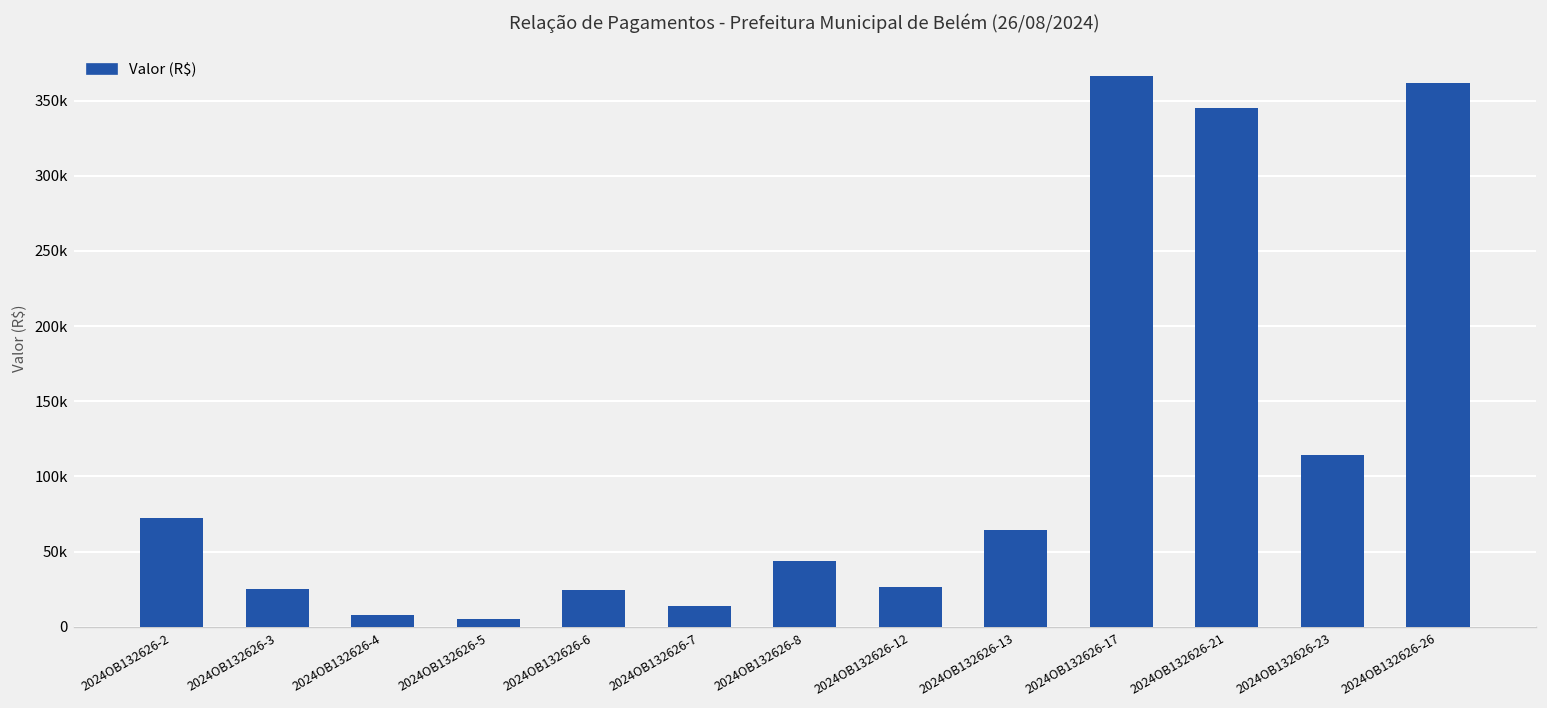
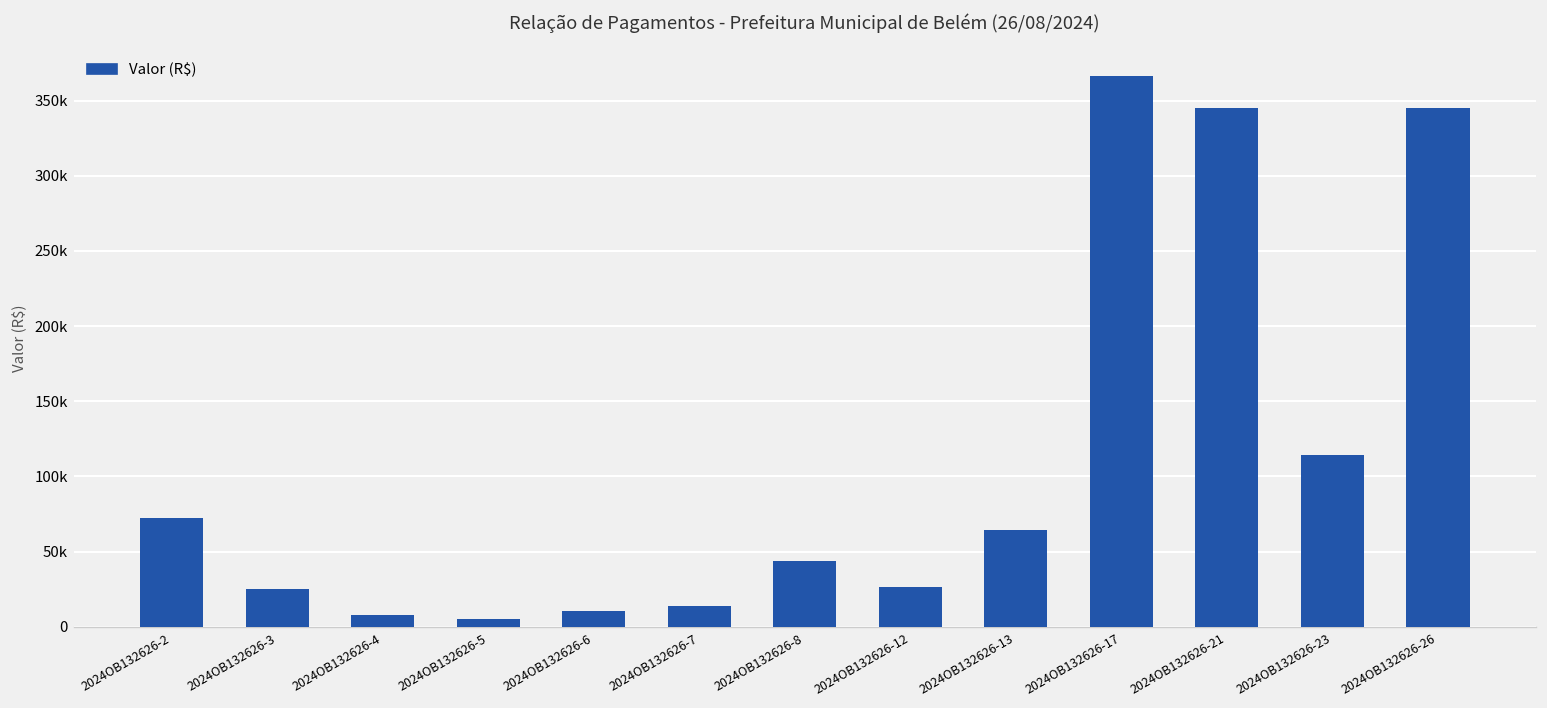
  {
    "2024OB132626-2": 73000,
    "2024OB132626-3": 25000,
    "2024OB132626-4": 8000,
    "2024OB132626-5": 5000,
-   "2024OB132626-6": 24000,
+   "2024OB132626-6": 10000,
    "2024OB132626-7": 14000,
    "2024OB132626-8": 44000,
    "2024OB132626-12": 26000,
    "2024OB132626-13": 64000,
    "2024OB132626-17": 366000,
    "2024OB132626-21": 345000,
    "2024OB132626-23": 114000,
-   "2024OB132626-26": 362000
+   "2024OB132626-26": 345000
  }
